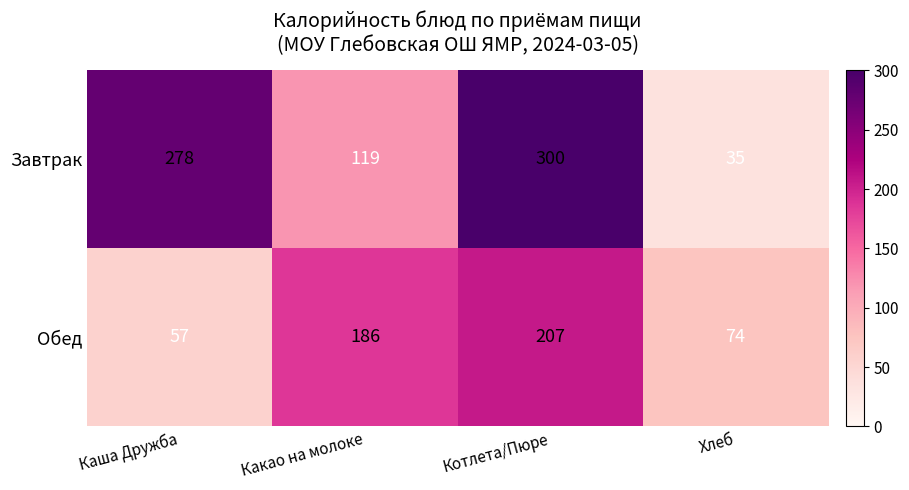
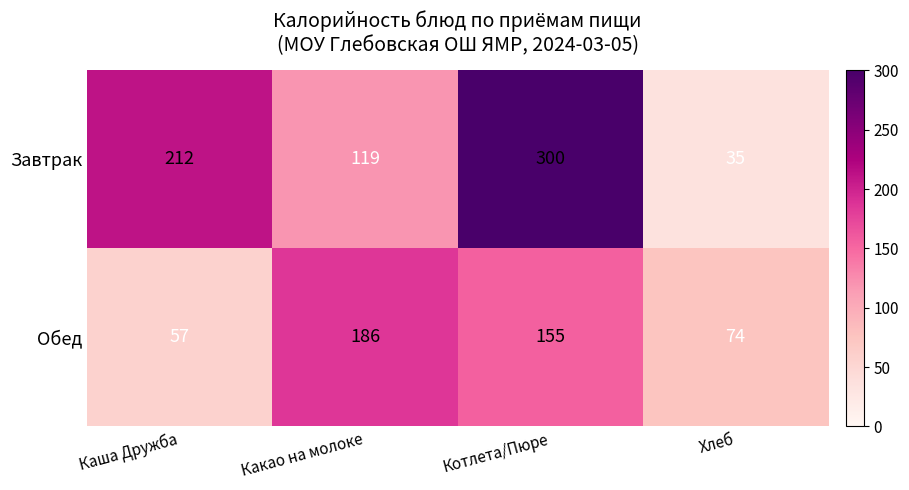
  {
    "Завтрак": {
-     "Каша Дружба": 278,
+     "Каша Дружба": 212,
      "Какао на молоке": 119,
      "Котлета/Пюре": 300
    },
    "Обед": {
      "Каша Дружба": 57,
      "Какао на молоке": 186,
-     "Котлета/Пюре": 207,
+     "Котлета/Пюре": 155,
      "Хлеб": 74
    }
  }
